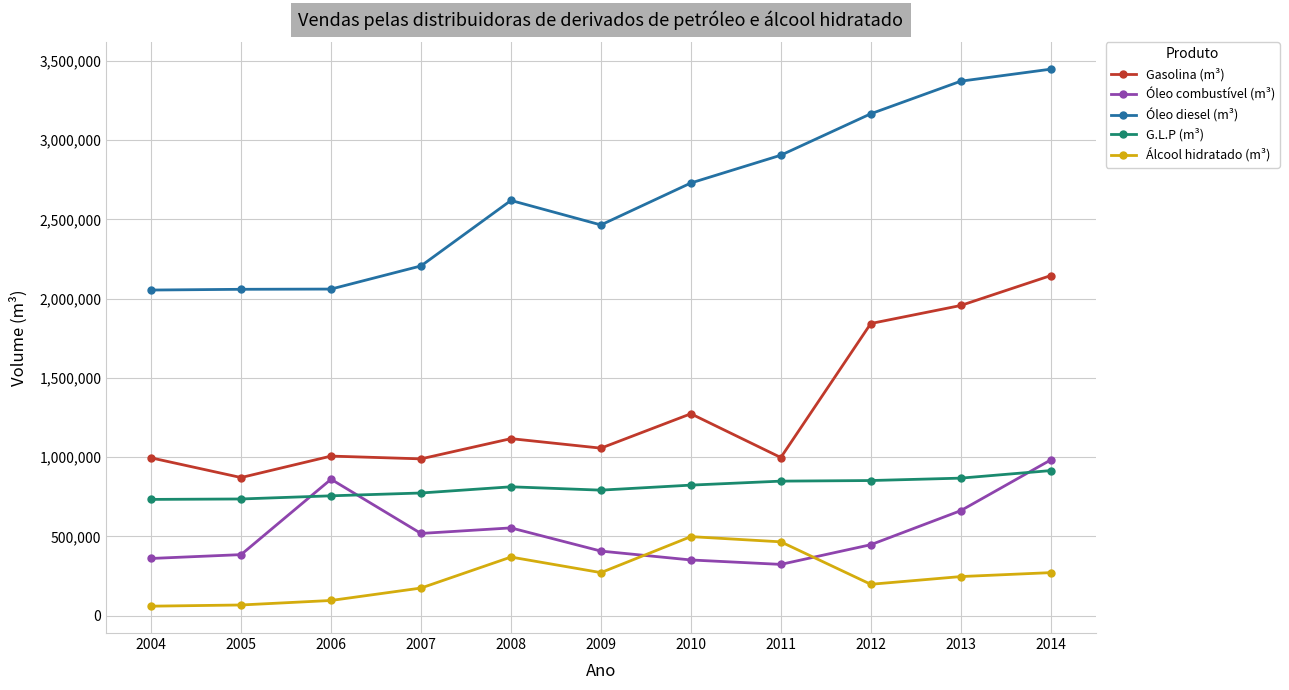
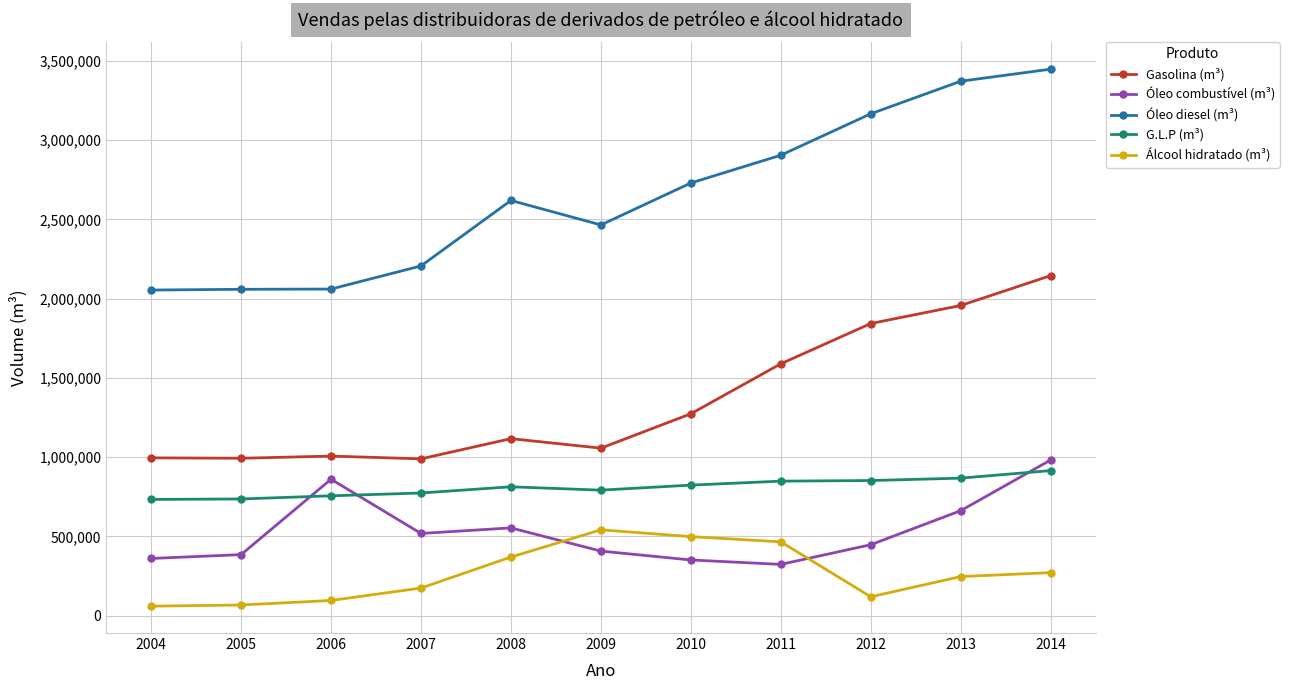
  {
    "Gasolina (m³)": {
      "2004": "1,000,000",
-     "2005": "870,000",
+     "2005": "990,000",
      "2006": "1,010,000",
      "2007": "990,000",
      "2008": "1,120,000",
      "2009": "1,060,000",
      "2010": "1,270,000",
-     "2011": "1,000,000",
+     "2011": "1,590,000",
      "2012": "1,840,000",
      "2013": "1,960,000",
      "2014": "2,150,000"
    },
    "Óleo combustível (m³)": {
      "2004": "360,000",
      "2005": "380,000",
      "2006": "860,000",
      "2007": "520,000",
      "2008": "550,000",
      "2009": "410,000",
      "2010": "350,000",
      "2011": "320,000",
      "2012": "450,000",
      "2013": "660,000",
      "2014": "980,000"
    },
    "Álcool hidratado (m³)": {
      "2004": "60,000",
      "2005": "70,000",
      "2006": "100,000",
      "2007": "170,000",
      "2008": "370,000",
-     "2009": "270,000",
+     "2009": "540,000",
      "2010": "500,000",
      "2011": "470,000",
-     "2012": "200,000",
+     "2012": "120,000",
      "2013": "250,000",
      "2014": "270,000"
    }
  }
